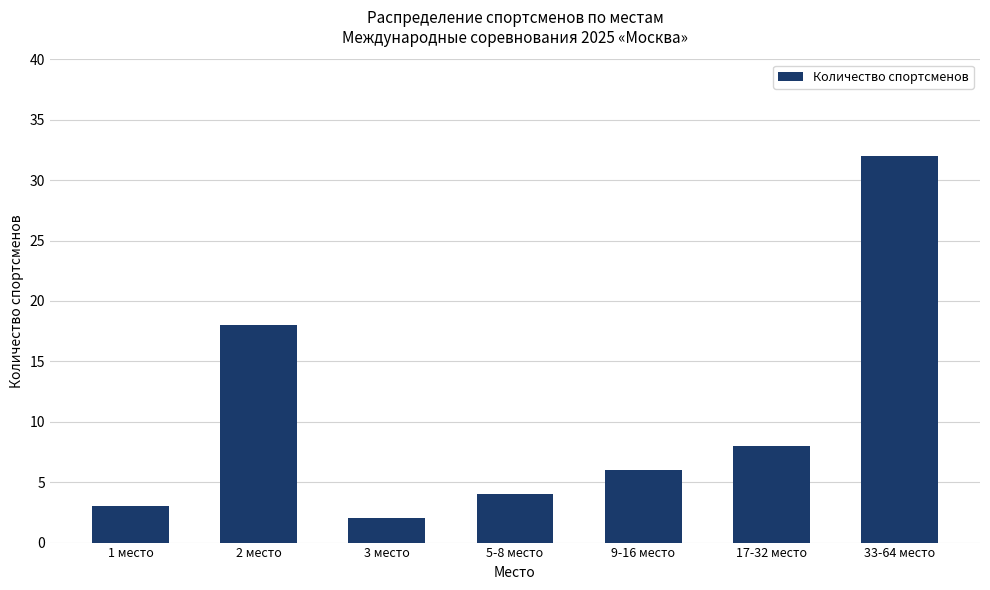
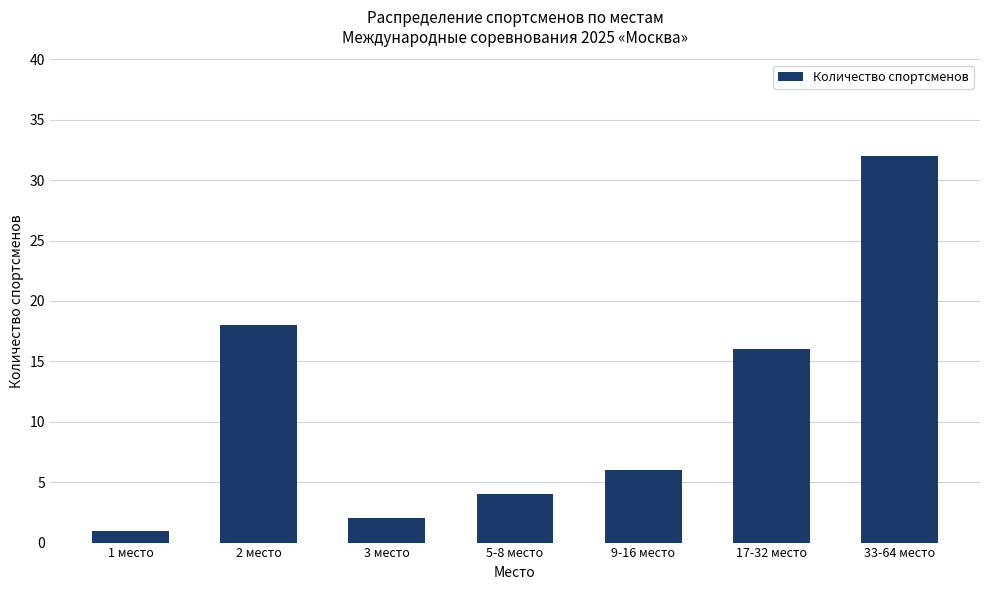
  {
-   "1 место": 3,
+   "1 место": 1,
    "2 место": 18,
    "3 место": 2,
    "5-8 место": 4,
    "9-16 место": 6,
-   "17-32 место": 8,
+   "17-32 место": 16,
    "33-64 место": 32
  }
